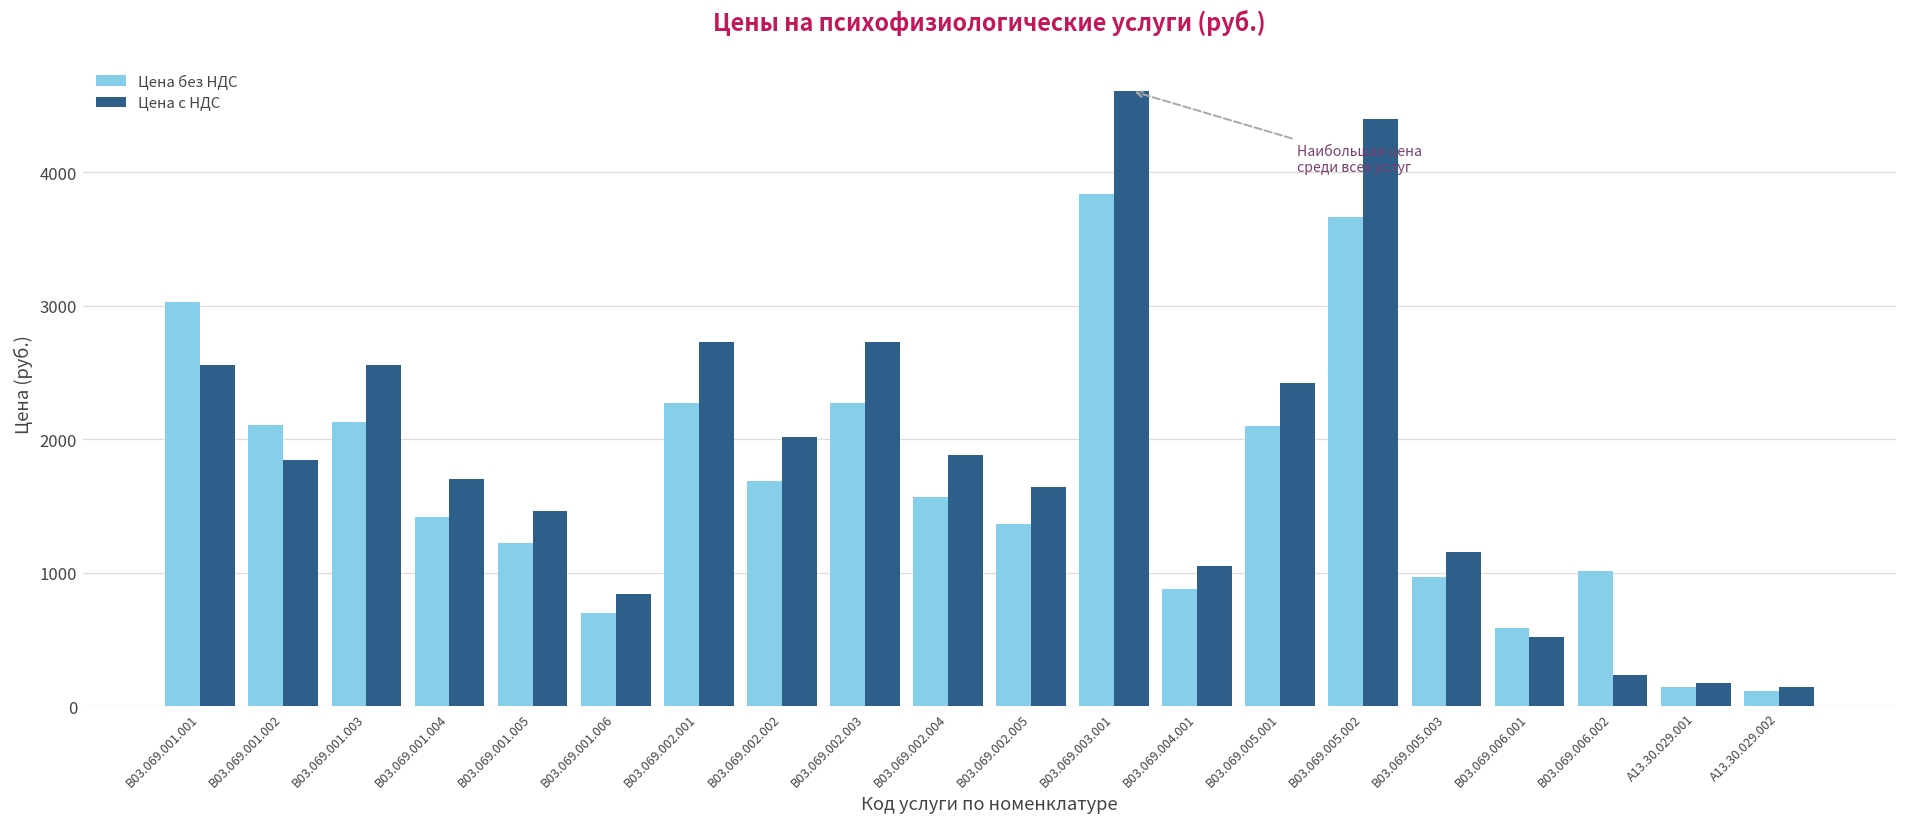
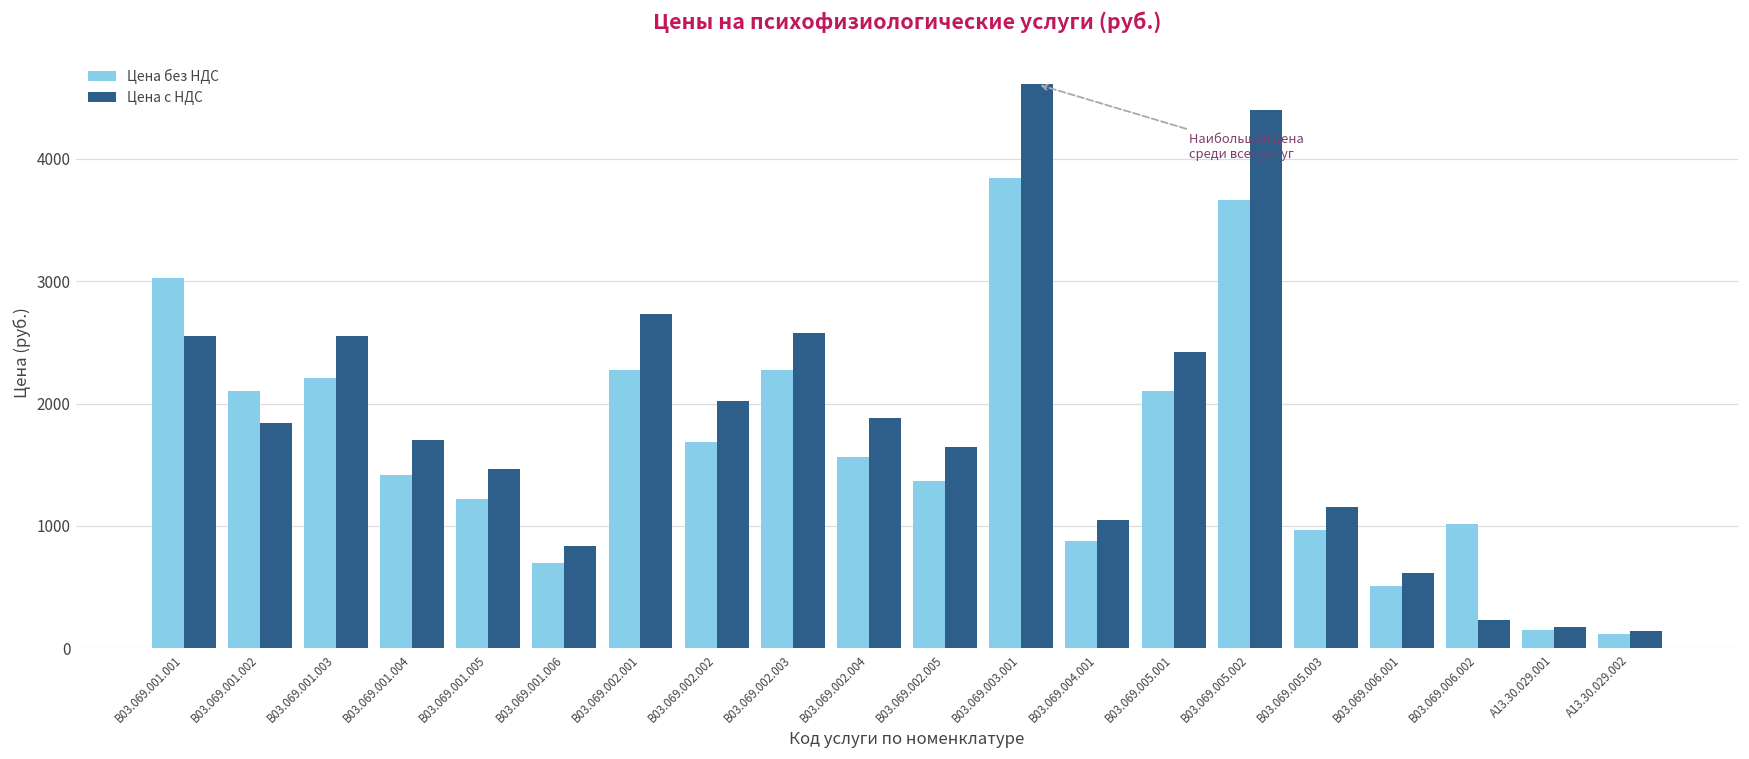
  {
    "Цена без НДС": {
      "B03.069.001.001": 3020,
      "В03.069.001.002": 2110,
-     "В03.069.001.003": 2130,
+     "В03.069.001.003": 2210,
      "В03.069.001.004": 1420,
      "В03.069.001.005": 1220,
      "В03.069.001.006": 700,
      "B03.069.002.001": 2270,
      "В03.069.002.002": 1680,
      "В03.069.002.003": 2270,
      "В03.069.002.004": 1570,
      "В03.069.002.005": 1370,
      "В03.069.003.001": 3840,
      "В03.069.004.001": 880,
      "В03.069.005.001": 2100,
      "В03.069.005.002": 3660,
      "В03.069.005.003": 970,
-     "В03.069.006.001": 590,
+     "В03.069.006.001": 510,
      "В03.069.006.002": 1020,
      "А13.30.029.001": 150,
      "А13.30.029.002": 120
    },
    "Цена с НДС": {
      "B03.069.001.001": 2550,
      "В03.069.001.002": 1840,
      "В03.069.001.003": 2550,
      "В03.069.001.004": 1700,
      "В03.069.001.005": 1470,
      "В03.069.001.006": 840,
      "B03.069.002.001": 2730,
      "В03.069.002.002": 2020,
-     "В03.069.002.003": 2730,
+     "В03.069.002.003": 2580,
      "В03.069.002.004": 1880,
      "В03.069.002.005": 1640,
      "В03.069.003.001": 4610,
      "В03.069.004.001": 1050,
      "В03.069.005.001": 2420,
      "В03.069.005.002": 4400,
      "В03.069.005.003": 1160,
-     "В03.069.006.001": 520,
+     "В03.069.006.001": 610,
      "В03.069.006.002": 240,
      "А13.30.029.001": 180,
      "А13.30.029.002": 140
    }
  }
